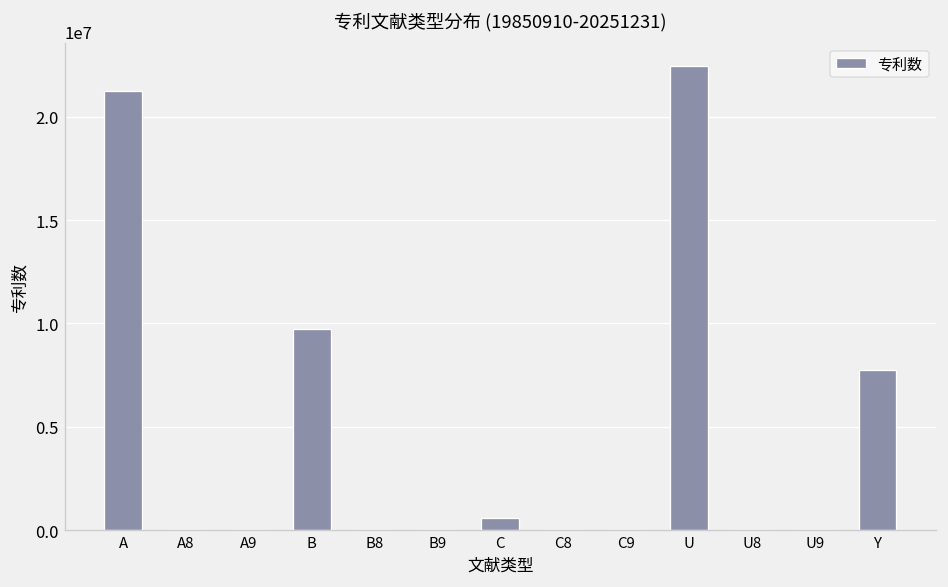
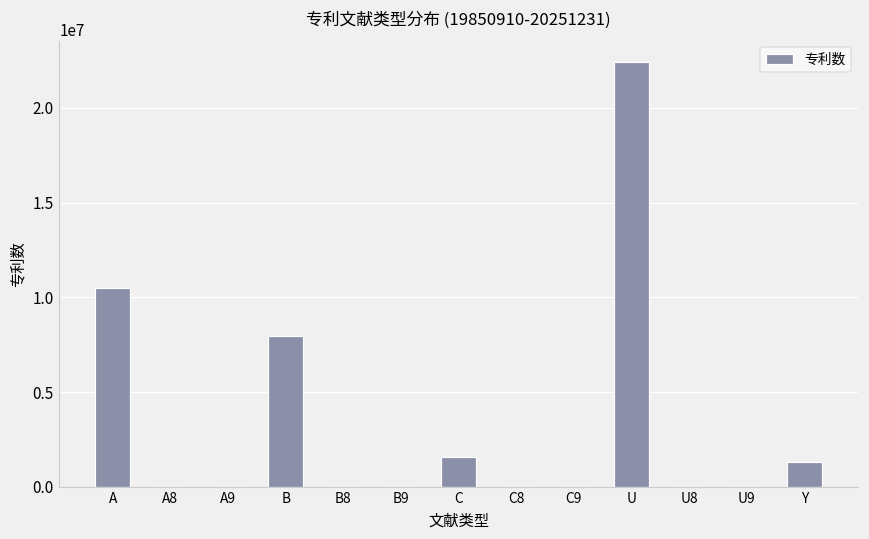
  {
-   "A": 21200000,
-   "B": 9700000,
-   "C": 600000,
+   "A": 10500000,
+   "B": 8000000,
+   "C": 1600000,
    "U": 22400000,
-   "Y": 7800000
+   "Y": 1300000
  }
